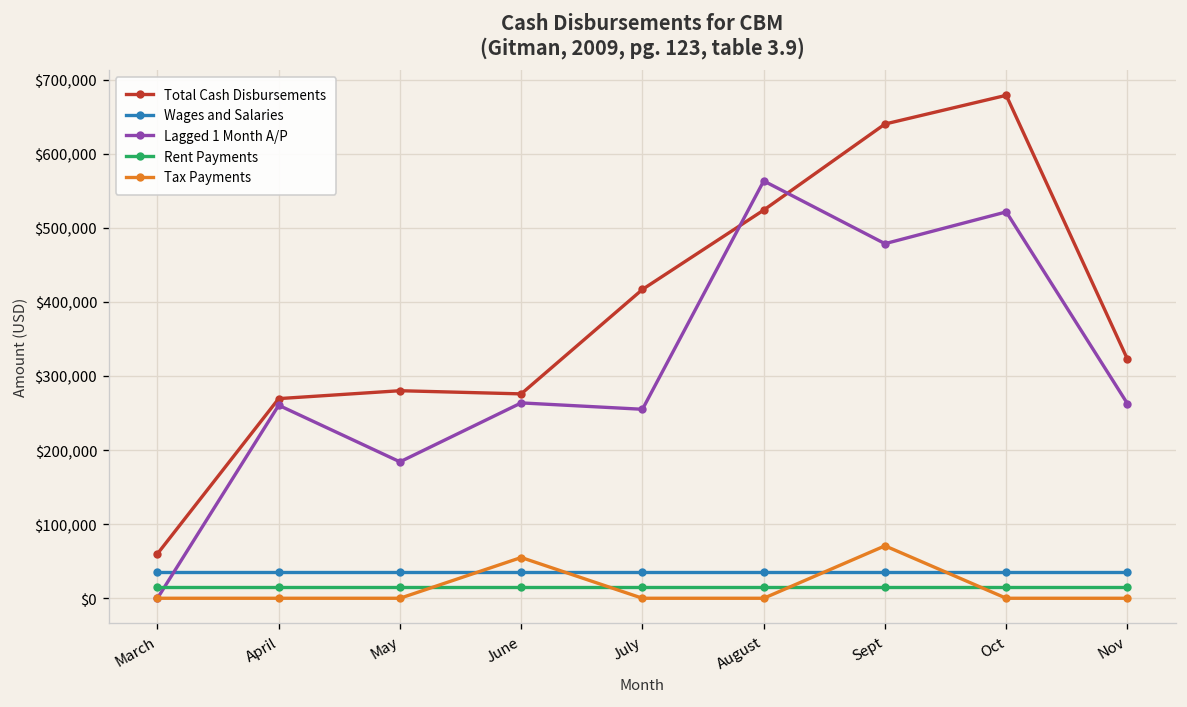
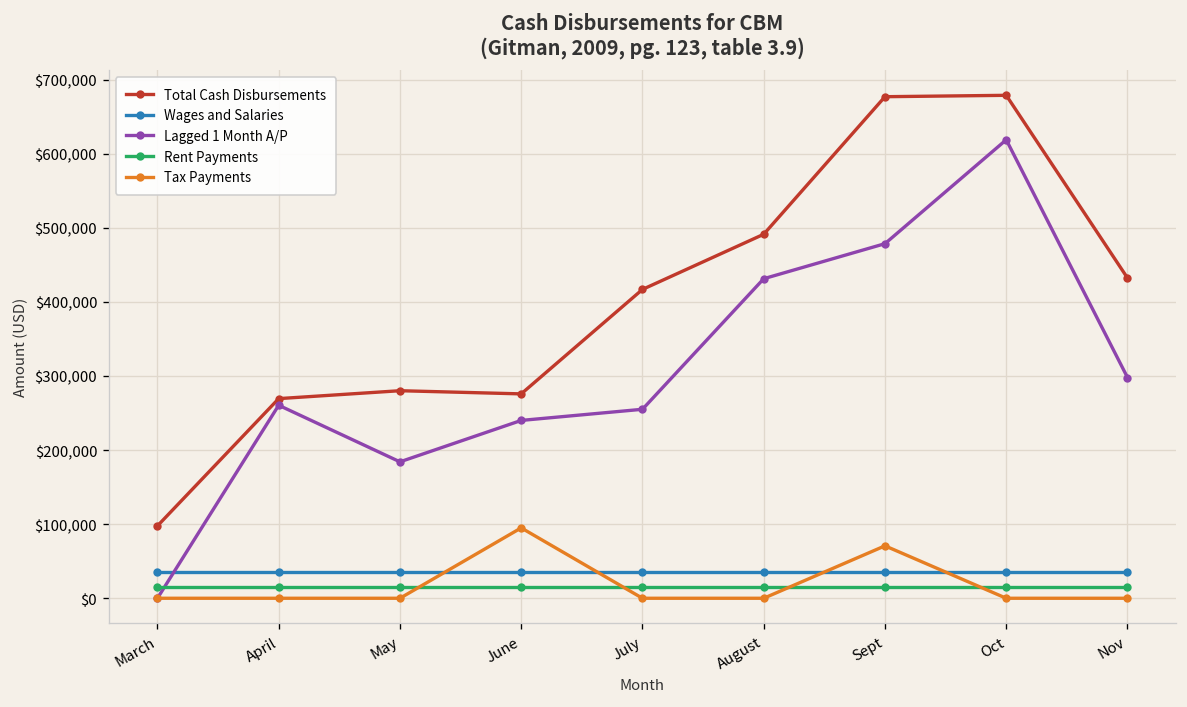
  {
    "Total Cash Disbursements": {
-     "March": "$60,000",
+     "March": "$100,000",
      "April": "$270,000",
      "May": "$280,000",
      "June": "$280,000",
      "July": "$420,000",
-     "August": "$520,000",
-     "Sept": "$640,000",
+     "August": "$490,000",
+     "Sept": "$680,000",
      "Oct": "$680,000",
-     "Nov": "$320,000"
+     "Nov": "$430,000"
    },
    "Wages and Salaries": {
      "March": "$40,000",
      "April": "$40,000",
      "May": "$40,000",
      "June": "$40,000",
      "July": "$40,000",
      "August": "$40,000",
      "Sept": "$40,000",
      "Oct": "$40,000",
      "Nov": "$40,000"
    },
    "Lagged 1 Month A/P": {
      "April": "$260,000",
      "May": "$180,000",
-     "June": "$260,000",
+     "June": "$240,000",
      "July": "$260,000",
-     "August": "$560,000",
+     "August": "$430,000",
      "Sept": "$480,000",
-     "Oct": "$520,000",
-     "Nov": "$260,000"
+     "Oct": "$620,000",
+     "Nov": "$300,000"
    },
    "Rent Payments": {
      "March": "$20,000",
      "April": "$20,000",
      "May": "$20,000",
      "June": "$20,000",
      "July": "$20,000",
      "August": "$20,000",
      "Sept": "$20,000",
      "Oct": "$20,000",
      "Nov": "$20,000"
    },
    "Tax Payments": {
      "April": "$0",
      "May": "$0",
-     "June": "$60,000",
+     "June": "$90,000",
      "July": "$0",
      "August": "$0",
      "Sept": "$70,000",
      "Oct": "$0",
      "Nov": "$0"
    }
  }
